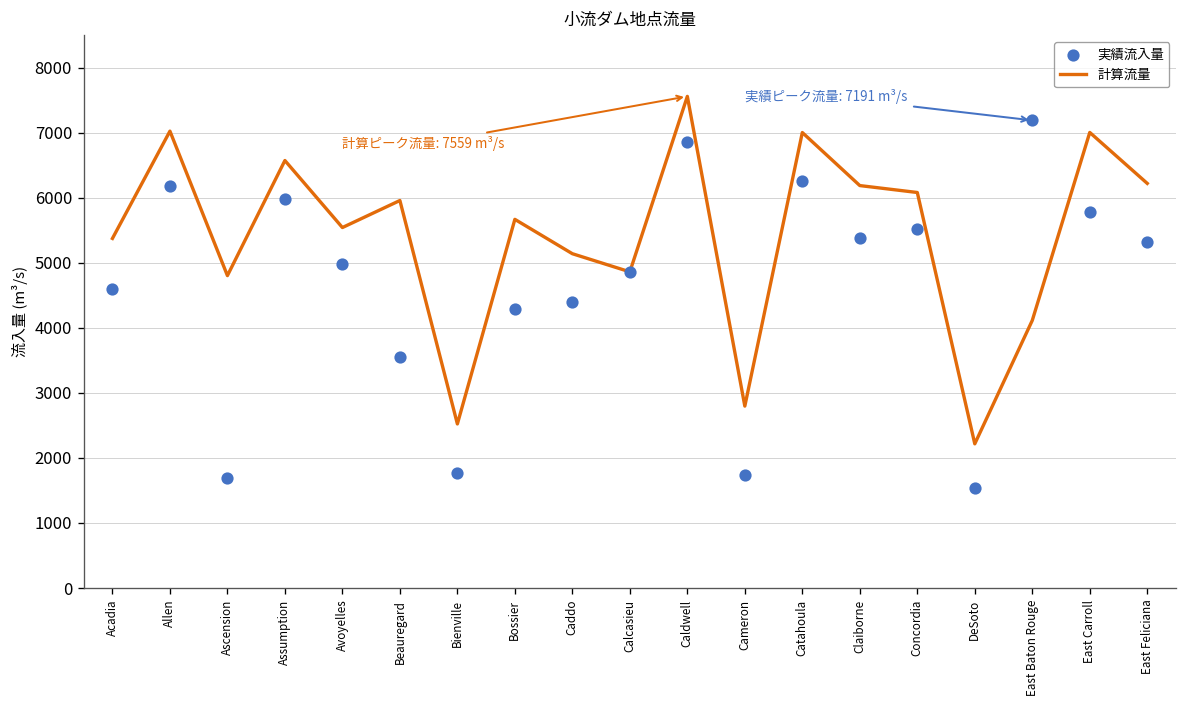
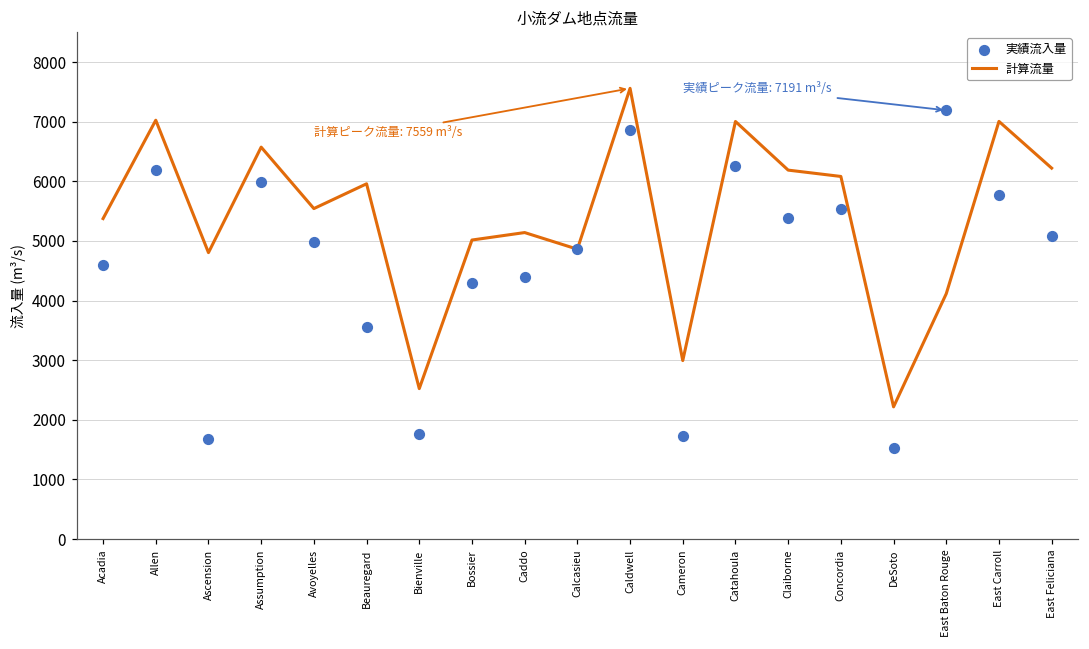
  {
    "計算流量": {
      "Acadia": 5400,
      "Allen": 7000,
      "Ascension": 4800,
      "Assumption": 6600,
      "Avoyelles": 5500,
      "Beauregard": 6000,
      "Bienville": 2500,
-     "Bossier": 5700,
+     "Bossier": 5000,
      "Caddo": 5100,
-     "Cameron": 2800,
+     "Cameron": 3000,
      "Claiborne": 6200,
      "Concordia": 6100,
      "DeSoto": 2200,
      "East Baton Rouge": 4100,
      "East Carroll": 7000,
      "East Feliciana": 6200
    },
    "実績流入量": {
-     "East Feliciana": 5300
+     "East Feliciana": 5100
    }
  }
